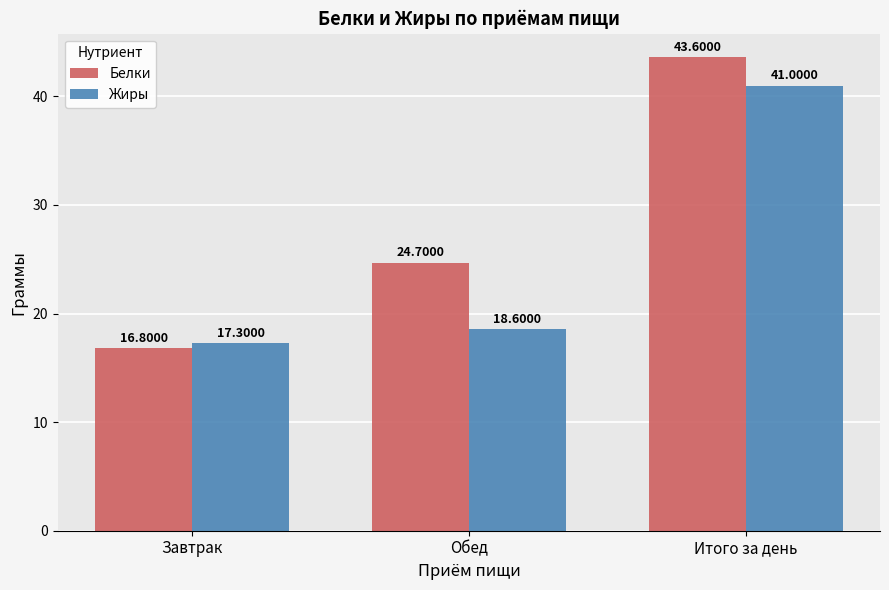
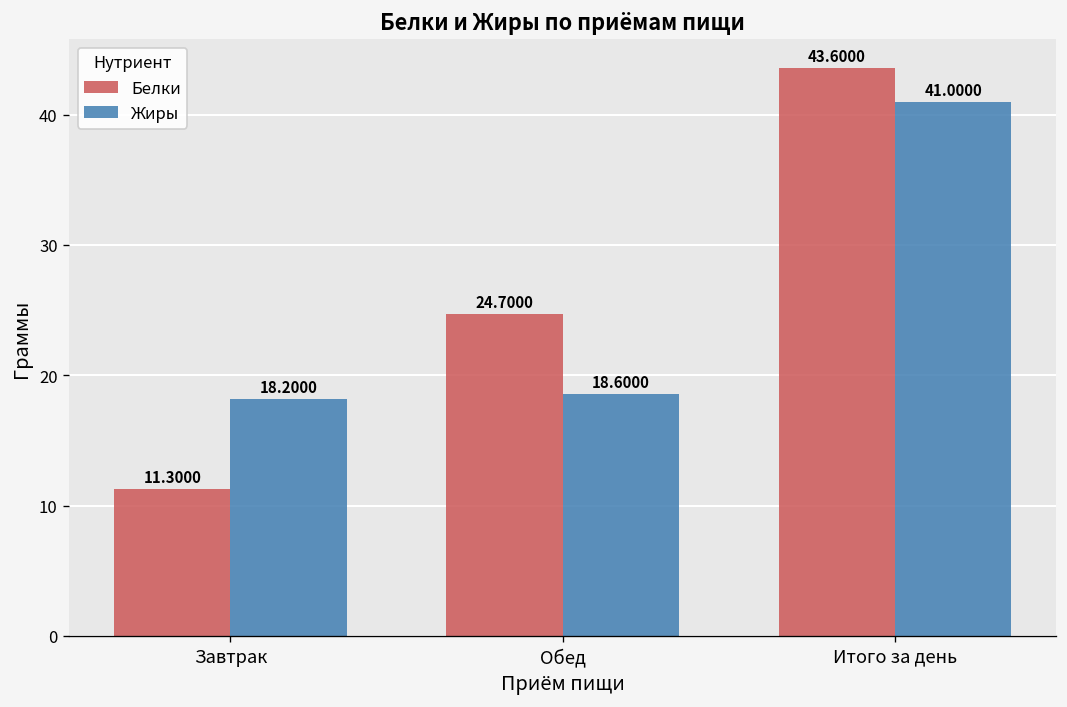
  {
    "Белки": {
-     "Завтрак": 16.8000,
+     "Завтрак": 11.3000,
      "Обед": 24.7000,
      "Итого за день": 43.6000
    },
    "Жиры": {
-     "Завтрак": 17.3000,
+     "Завтрак": 18.2000,
      "Обед": 18.6000,
      "Итого за день": 41.0000
    }
  }
